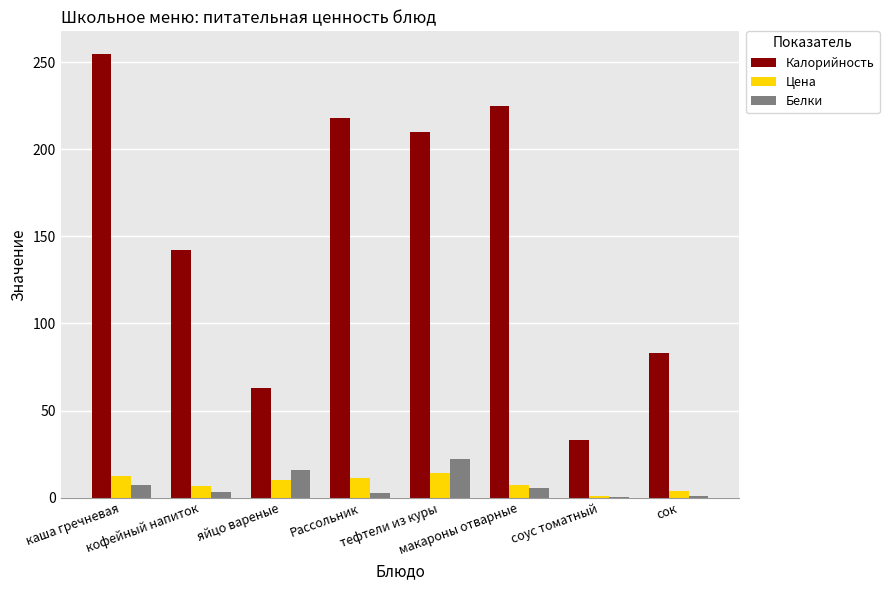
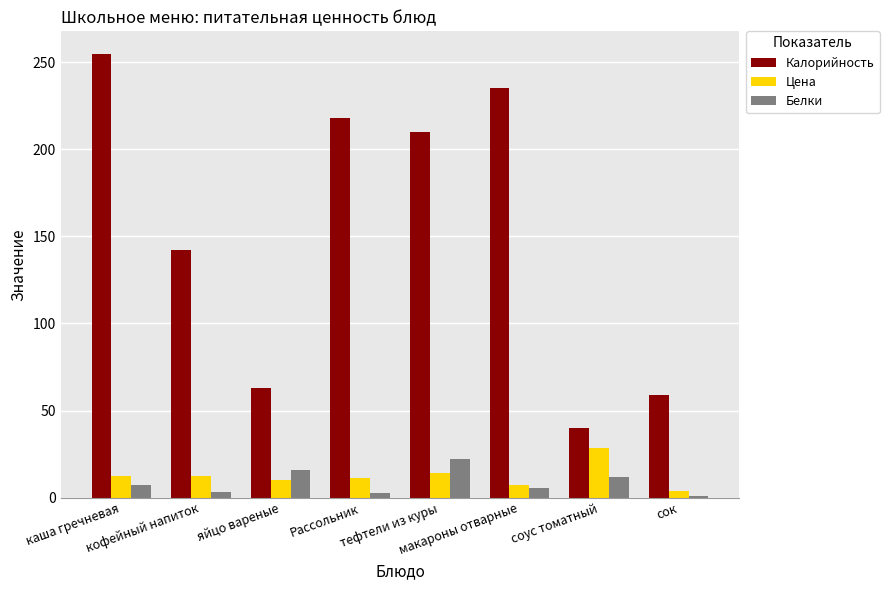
  {
    "Калорийность": {
      "каша гречневая": 255,
      "кофейный напиток": 142,
      "яйцо вареные": 63,
      "Рассольник": 218,
      "тефтели из куры": 210,
-     "макароны отварные": 225,
-     "соус томатный": 33,
-     "сок": 83
+     "макароны отварные": 235,
+     "соус томатный": 40,
+     "сок": 59
    },
    "Цена": {
      "каша гречневая": 13,
-     "кофейный напиток": 6,
+     "кофейный напиток": 13,
      "яйцо вареные": 10,
      "Рассольник": 11,
      "тефтели из куры": 14,
      "макароны отварные": 7,
-     "соус томатный": 1,
+     "соус томатный": 28,
      "сок": 4
    },
    "Белки": {
      "каша гречневая": 7,
      "кофейный напиток": 3,
      "яйцо вареные": 16,
      "Рассольник": 3,
      "тефтели из куры": 22,
      "макароны отварные": 6,
-     "соус томатный": 0
+     "соус томатный": 12
    }
  }
